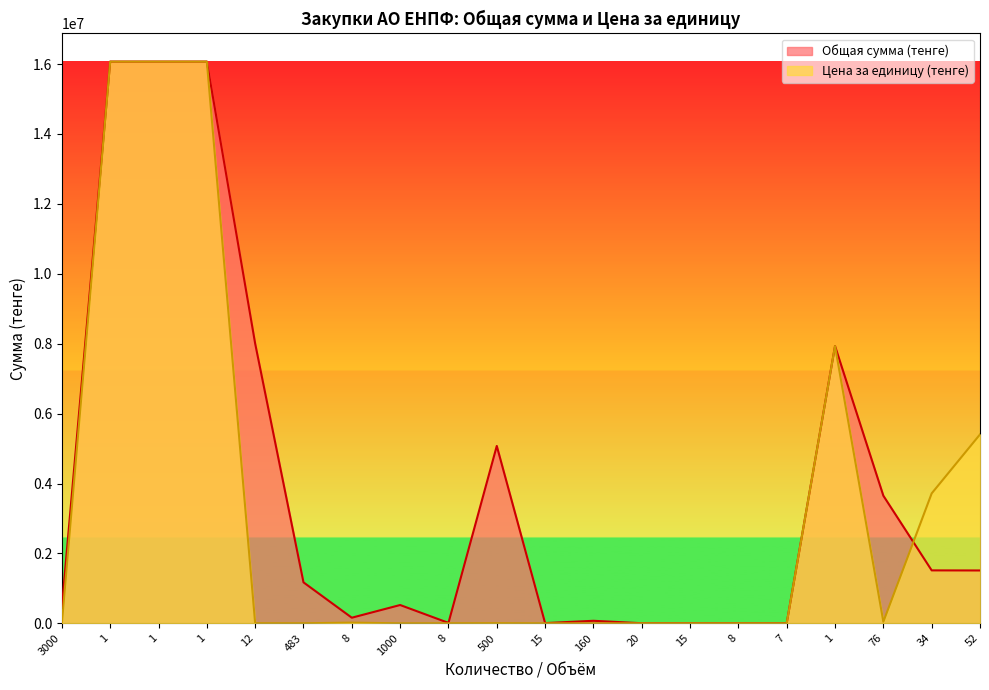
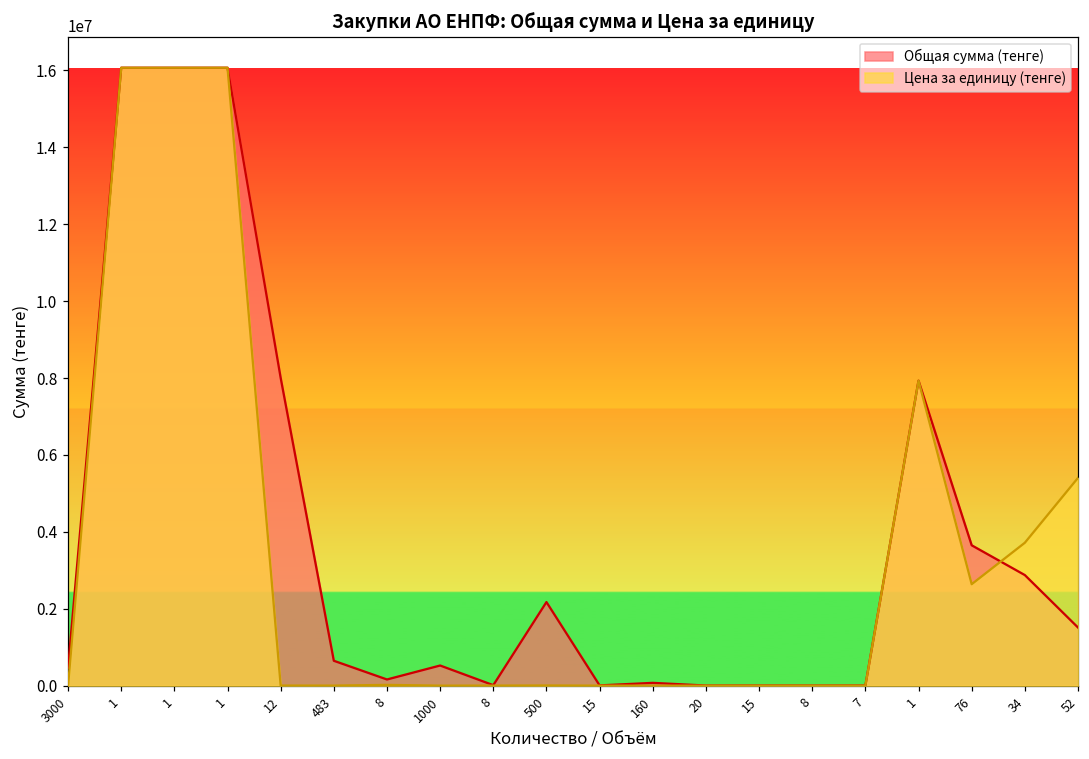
  {
    "Общая сумма (тенге)": {
      "3000": 500000,
      "12": 8000000,
-     "483": 1200000,
+     "483": 600000,
      "1000": 500000,
-     "500": 5100000,
+     "500": 2200000,
      "76": 3700000,
-     "34": 1500000,
+     "34": 2900000,
      "52": 1500000
    },
    "Цена за единицу (тенге)": {
      "3000": 0,
      "12": 0,
      "483": 0,
      "1000": 0,
      "500": 0,
-     "76": 0,
+     "76": 2600000,
      "34": 3700000,
      "52": 5400000
    }
  }
